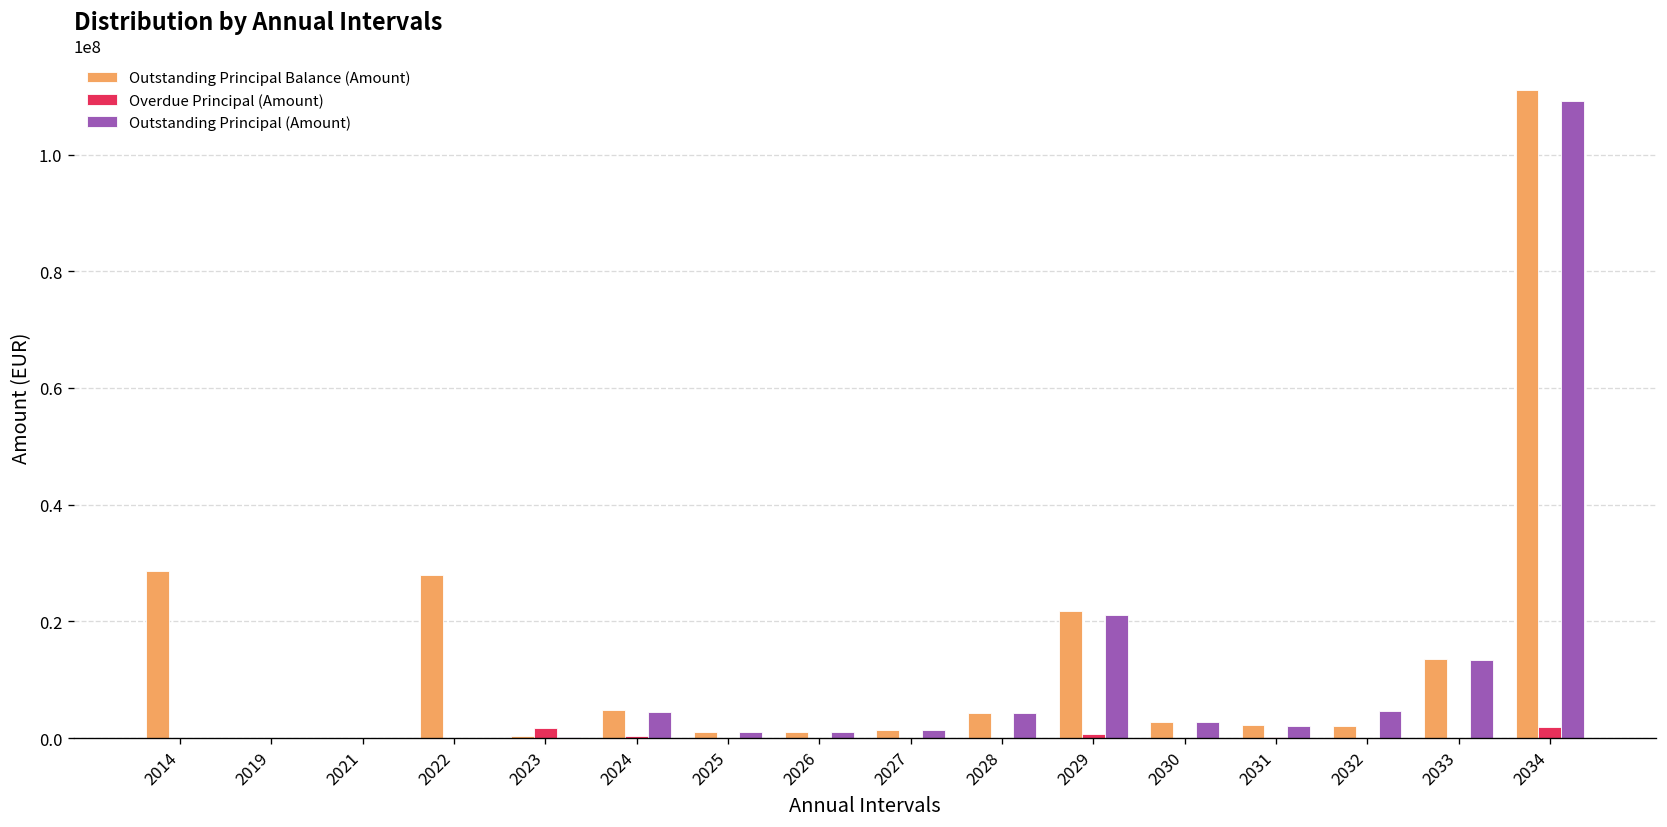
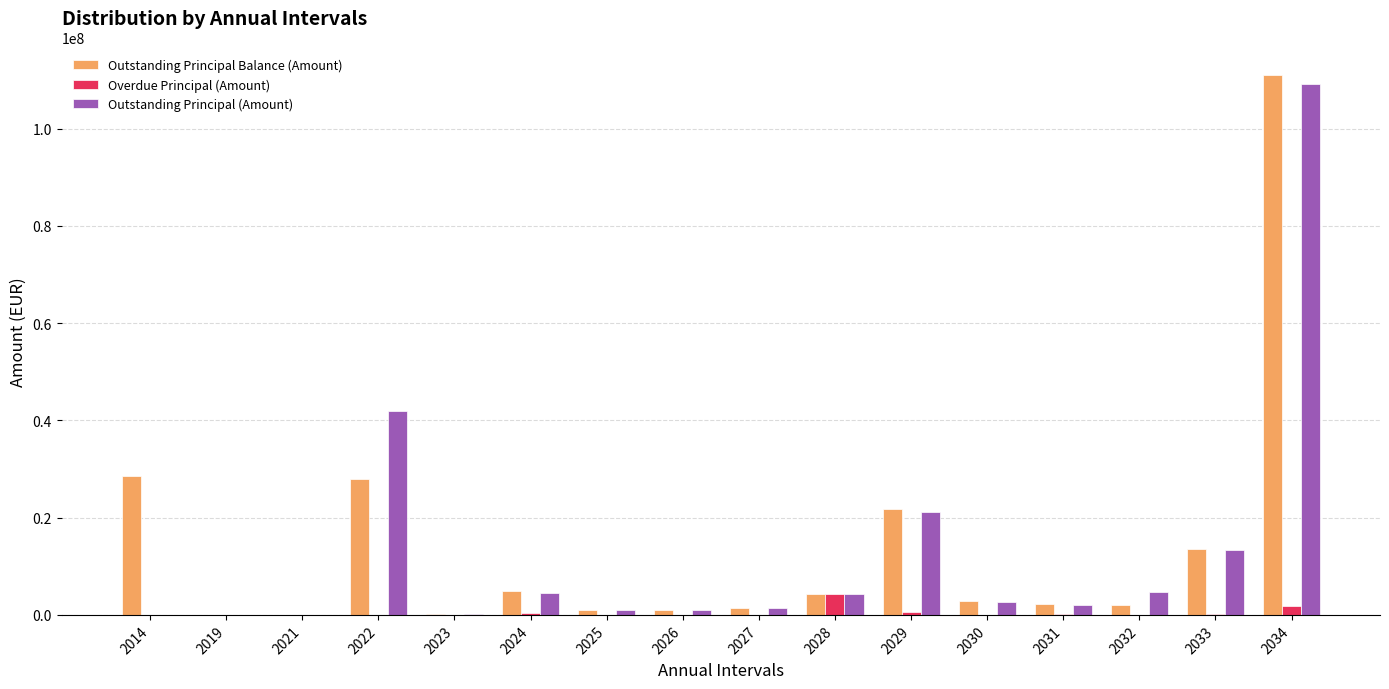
  {
    "Outstanding Principal Balance (Amount)": {
      "2014": 29000000,
      "2022": 28000000,
      "2024": 5000000,
      "2025": 1000000,
      "2026": 1000000,
      "2027": 1000000,
      "2028": 4000000,
      "2029": 22000000,
      "2030": 3000000,
      "2031": 2000000,
      "2032": 2000000,
      "2033": 14000000,
      "2034": 111000000
    },
    "Overdue Principal (Amount)": {
-     "2023": 2000000,
+     "2023": 0,
      "2025": 0,
-     "2028": 0,
+     "2028": 4000000,
      "2029": 1000000,
      "2034": 2000000
    },
    "Outstanding Principal (Amount)": {
      "2014": 0,
      "2019": 0,
      "2021": 0,
-     "2022": 0,
+     "2022": 42000000,
      "2024": 5000000,
      "2025": 1000000,
      "2026": 1000000,
      "2027": 1000000,
      "2028": 4000000,
      "2029": 21000000,
      "2030": 3000000,
      "2031": 2000000,
      "2032": 5000000,
      "2033": 13000000,
      "2034": 109000000
    }
  }
